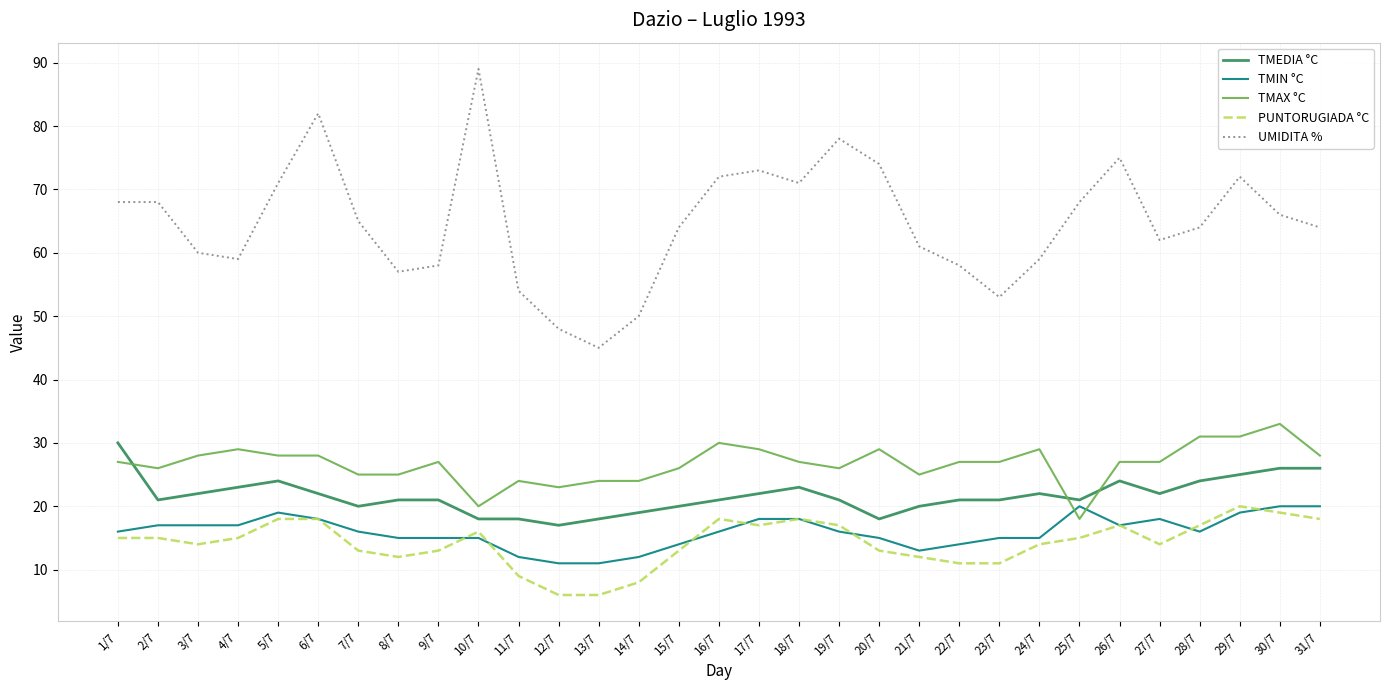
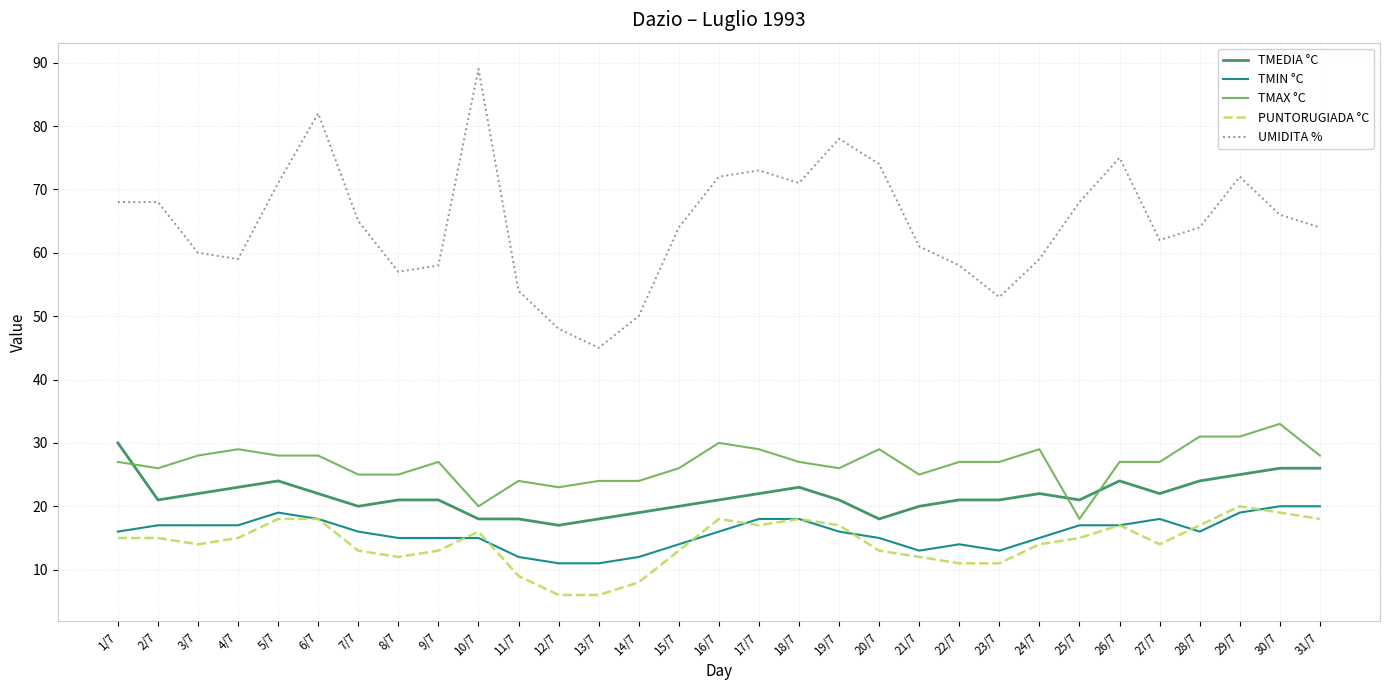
  {
    "TMEDIA °C": {
      "1/7": 30,
      "2/7": 21,
      "3/7": 22,
      "4/7": 23,
      "5/7": 24,
      "6/7": 22,
      "7/7": 20,
      "8/7": 21,
      "9/7": 21,
      "10/7": 18,
      "11/7": 18,
      "12/7": 17,
      "13/7": 18,
      "14/7": 19,
      "15/7": 20,
      "16/7": 21,
      "17/7": 22,
      "18/7": 23,
      "19/7": 21,
      "20/7": 18,
      "21/7": 20,
      "22/7": 21,
      "23/7": 21,
      "24/7": 22,
      "25/7": 21,
      "26/7": 24,
      "27/7": 22,
      "28/7": 24,
      "29/7": 25,
      "30/7": 26,
      "31/7": 26
    },
    "TMIN °C": {
      "1/7": 16,
      "2/7": 17,
      "3/7": 17,
      "4/7": 17,
      "5/7": 19,
      "7/7": 16,
      "8/7": 15,
      "9/7": 15,
      "10/7": 15,
      "11/7": 12,
      "12/7": 11,
      "13/7": 11,
      "14/7": 12,
      "15/7": 14,
      "16/7": 16,
      "17/7": 18,
      "19/7": 16,
      "20/7": 15,
      "21/7": 13,
      "22/7": 14,
-     "23/7": 15,
+     "23/7": 13,
      "24/7": 15,
-     "25/7": 20,
+     "25/7": 17,
      "27/7": 18,
      "28/7": 16,
      "29/7": 19,
      "30/7": 20,
      "31/7": 20
    },
    "TMAX °C": {
      "1/7": 27,
      "2/7": 26,
      "3/7": 28,
      "4/7": 29,
      "5/7": 28,
      "6/7": 28,
      "7/7": 25,
      "8/7": 25,
      "9/7": 27,
      "10/7": 20,
      "11/7": 24,
      "12/7": 23,
      "13/7": 24,
      "14/7": 24,
      "15/7": 26,
      "16/7": 30,
      "17/7": 29,
      "18/7": 27,
      "19/7": 26,
      "20/7": 29,
      "21/7": 25,
      "22/7": 27,
      "23/7": 27,
      "24/7": 29,
      "25/7": 18,
      "26/7": 27,
      "27/7": 27,
      "28/7": 31,
      "29/7": 31,
      "30/7": 33,
      "31/7": 28
    },
    "PUNTORUGIADA °C": {
      "1/7": 15,
      "2/7": 15,
      "3/7": 14,
      "4/7": 15,
      "5/7": 18,
      "7/7": 13,
      "8/7": 12,
      "9/7": 13,
      "10/7": 16,
      "11/7": 9,
      "12/7": 6,
      "13/7": 6,
      "14/7": 8,
      "15/7": 13,
      "16/7": 18,
      "17/7": 17,
      "19/7": 17,
      "20/7": 13,
      "21/7": 12,
      "22/7": 11,
      "23/7": 11,
      "24/7": 14,
      "25/7": 15,
      "27/7": 14,
      "28/7": 17,
      "29/7": 20,
      "30/7": 19,
      "31/7": 18
    },
    "UMIDITA %": {
      "1/7": 68,
      "2/7": 68,
      "3/7": 60,
      "4/7": 59,
      "5/7": 71,
      "6/7": 82,
      "7/7": 65,
      "8/7": 57,
      "9/7": 58,
      "10/7": 89,
      "11/7": 54,
      "12/7": 48,
      "13/7": 45,
      "14/7": 50,
      "15/7": 64,
      "16/7": 72,
      "17/7": 73,
      "18/7": 71,
      "19/7": 78,
      "20/7": 74,
      "21/7": 61,
      "22/7": 58,
      "23/7": 53,
      "24/7": 59,
      "25/7": 68,
      "26/7": 75,
      "27/7": 62,
      "28/7": 64,
      "29/7": 72,
      "30/7": 66,
      "31/7": 64
    }
  }
